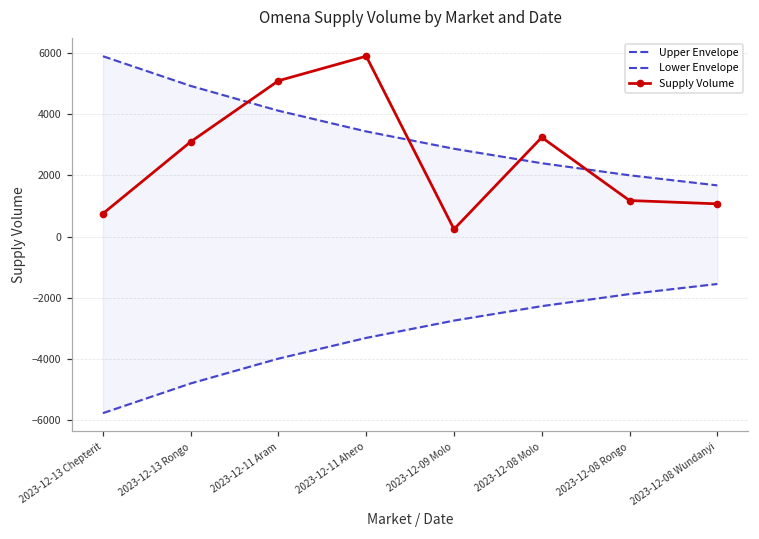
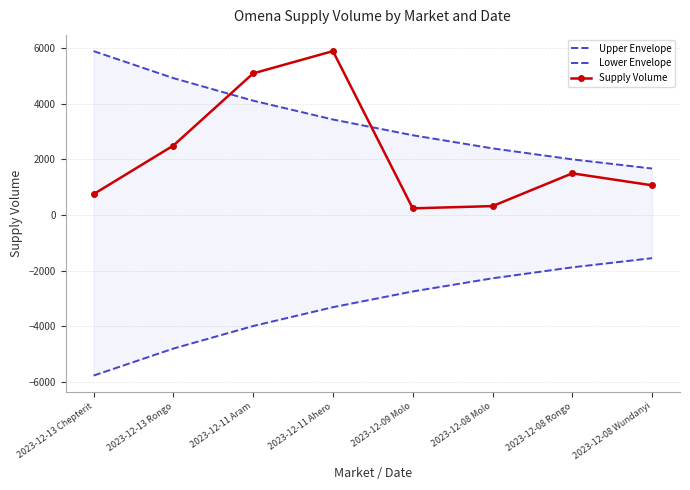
  {
    "Supply Volume": {
      "2023-12-13 Chepterit": 800,
-     "2023-12-13 Rongo": 3100,
+     "2023-12-13 Rongo": 2500,
      "2023-12-11 Aram": 5100,
      "2023-12-11 Ahero": 5900,
      "2023-12-09 Molo": 200,
-     "2023-12-08 Molo": 3200,
-     "2023-12-08 Rongo": 1200,
+     "2023-12-08 Molo": 300,
+     "2023-12-08 Rongo": 1500,
      "2023-12-08 Wundanyi": 1100
    }
  }
